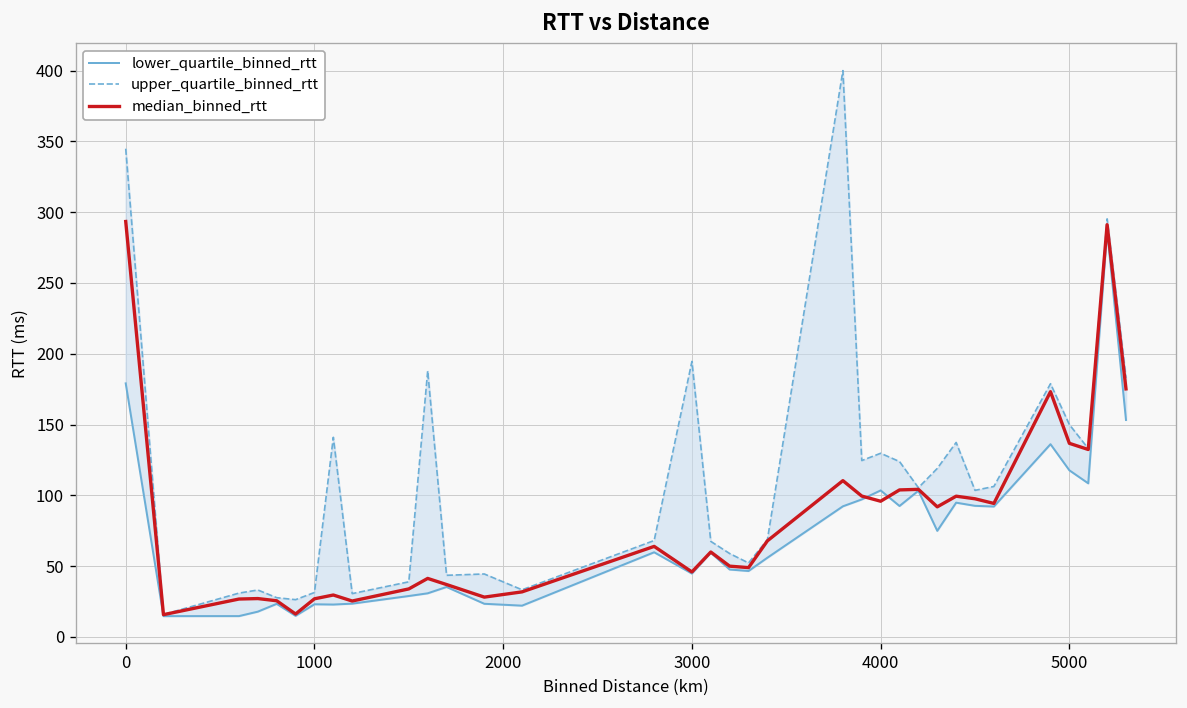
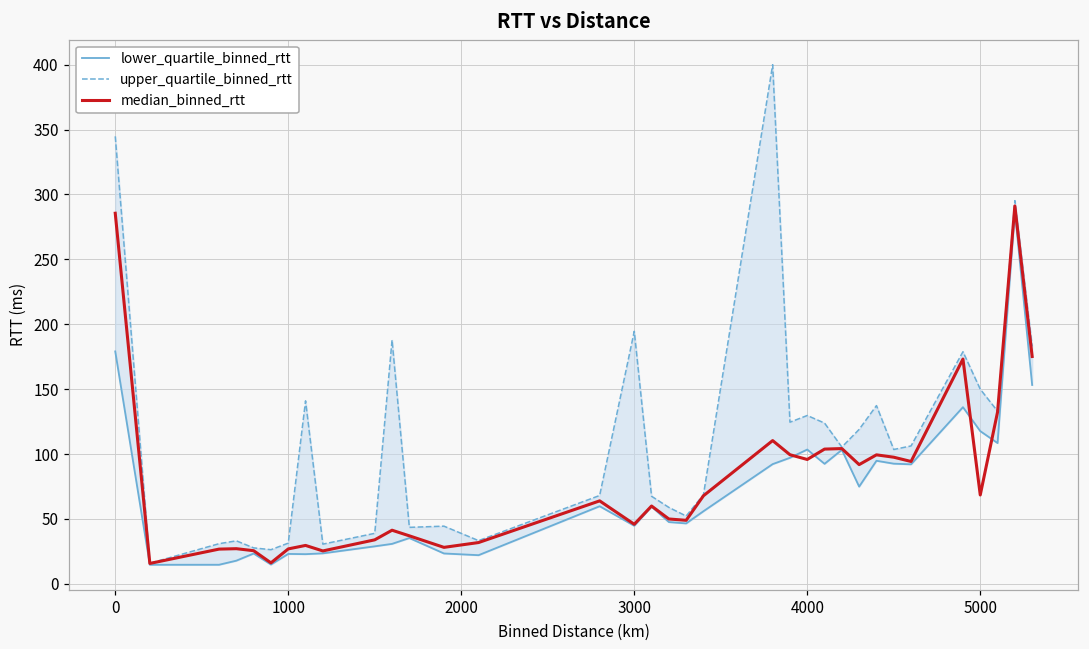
  {
    "median_binned_rtt": {
-     "0": 293,
+     "0": 286,
      "1000": 27,
      "4000": 96,
-     "5000": 137
+     "5000": 68
    }
  }
